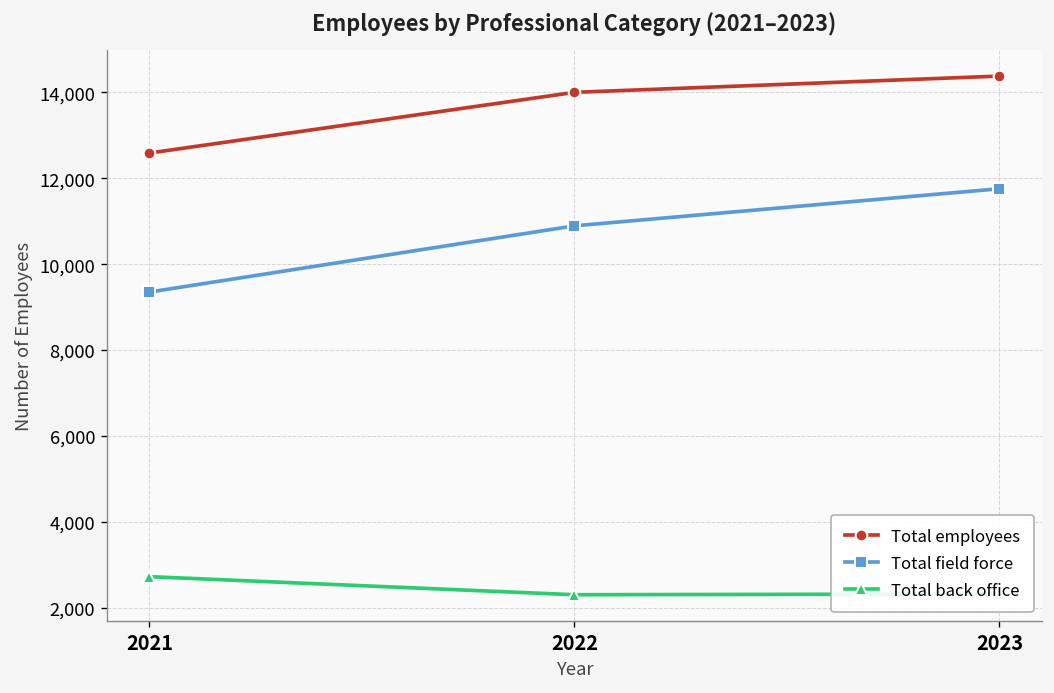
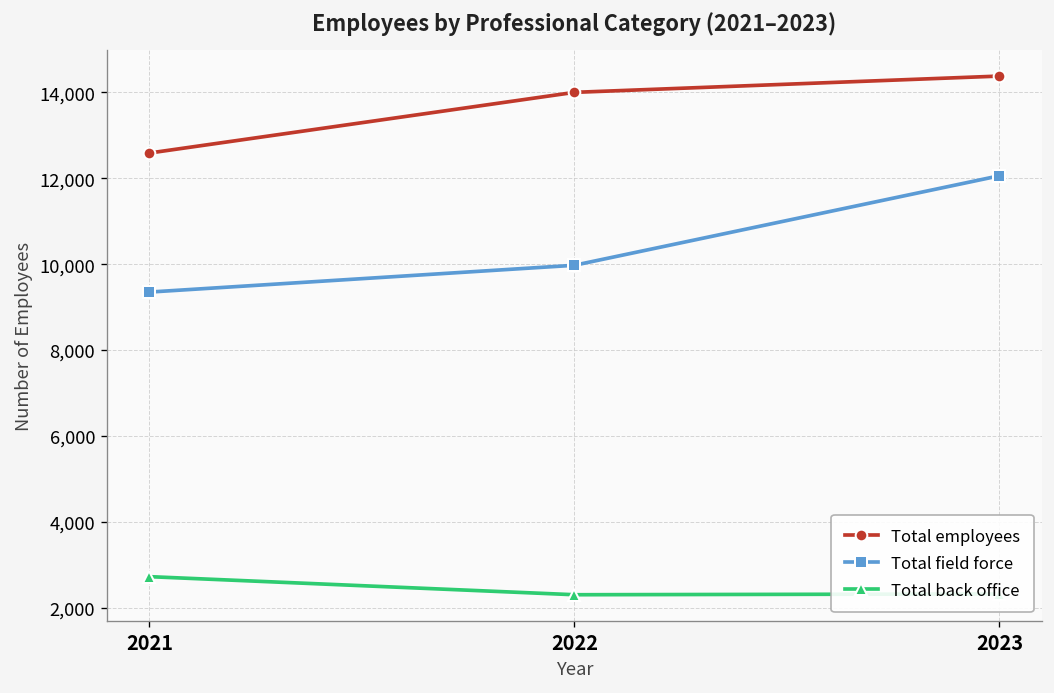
  {
    "Total employees": {
      "2021": "12,600",
      "2022": "14,000",
      "2023": "14,400"
    },
    "Total field force": {
      "2021": "9,400",
-     "2022": "10,900",
-     "2023": "11,800"
+     "2022": "10,000",
+     "2023": "12,100"
    },
    "Total back office": {
      "2021": "2,700",
      "2022": "2,300"
    }
  }
